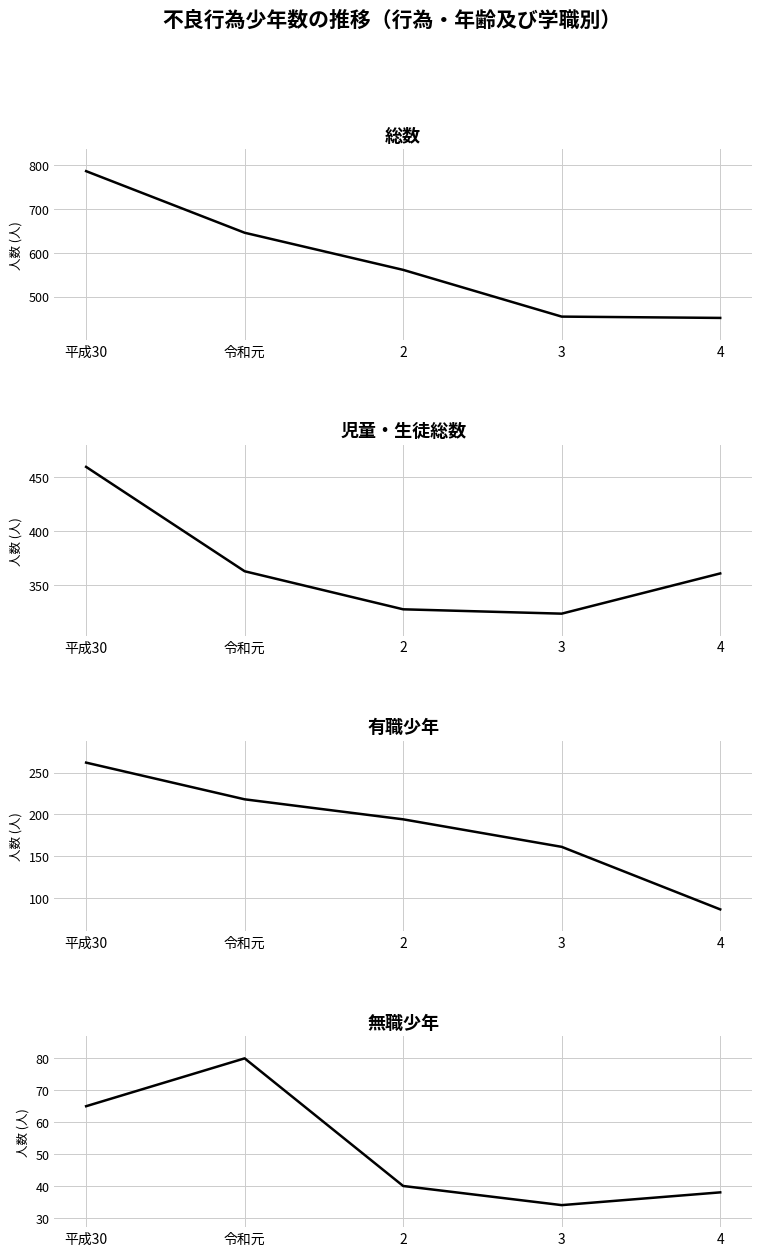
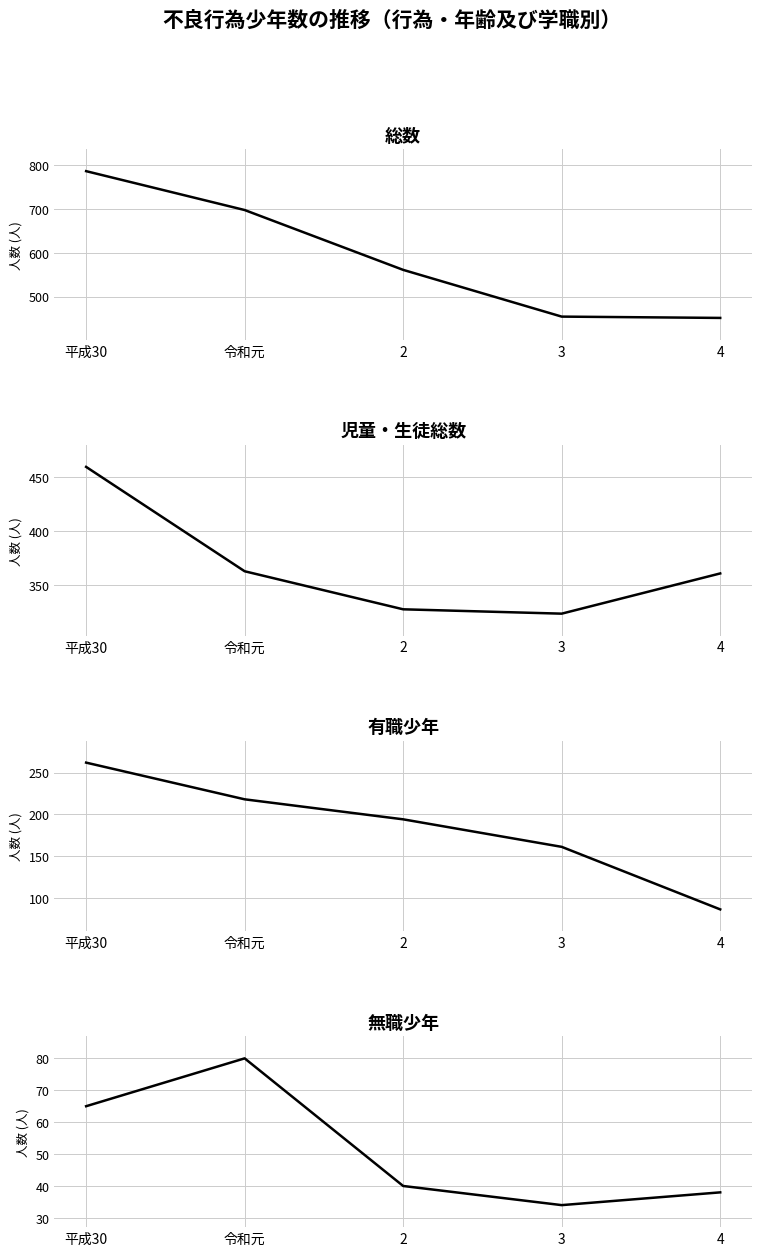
  {
    "総数": {
      "平成30": 790,
-     "令和元": 650,
+     "令和元": 700,
      "2": 560,
      "3": 450,
      "4": 450
    },
    "児童・生徒総数": {
      "平成30": 459,
      "令和元": 363,
      "2": 328,
      "3": 324,
      "4": 361
    },
    "有職少年": {
      "平成30": 260,
      "令和元": 220,
      "2": 190,
      "3": 160,
      "4": 90
    },
    "無職少年": {
      "平成30": 65,
      "令和元": 80,
      "2": 40,
      "3": 34,
      "4": 38
    }
  }
